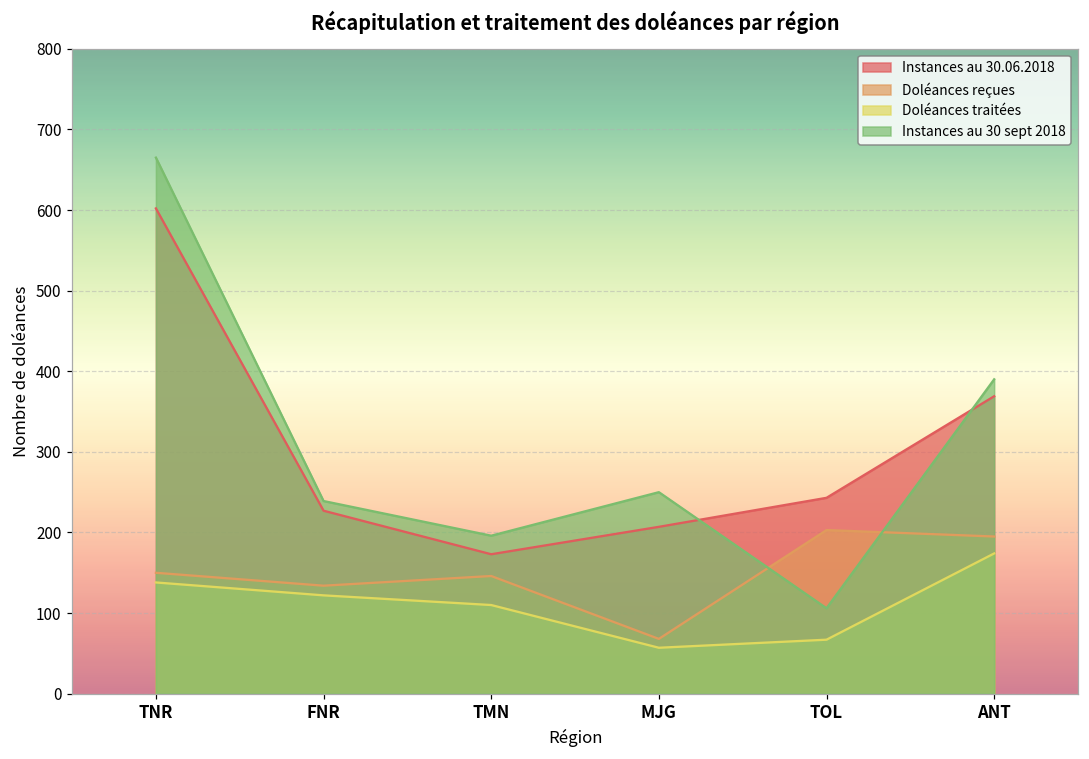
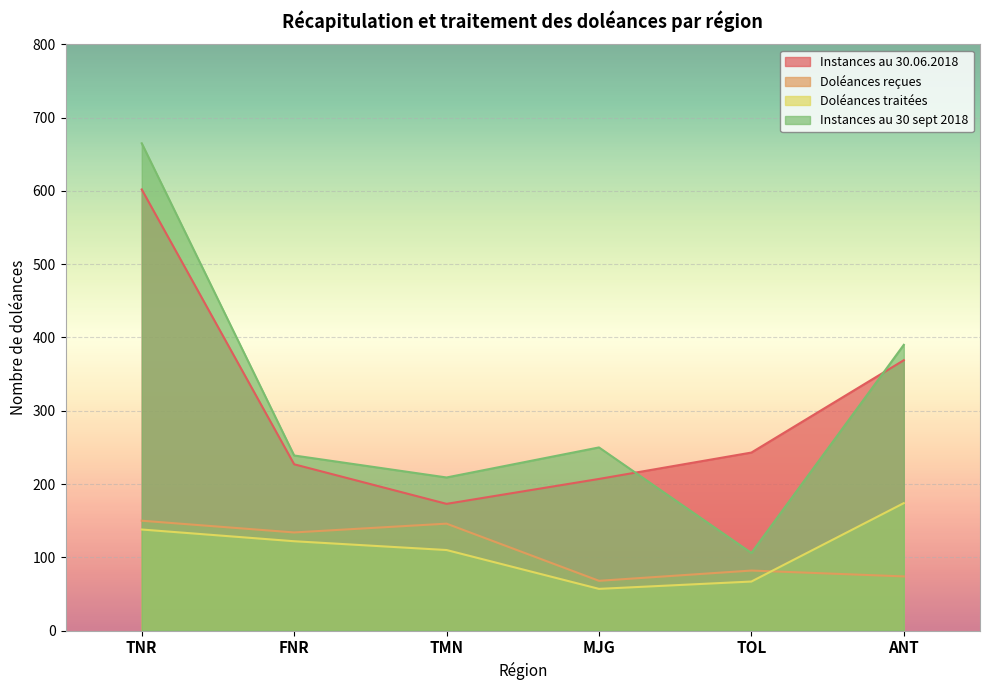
  {
    "Instances au 30.06.2018": {
      "TNR": 600,
      "FNR": 230,
      "TMN": 170,
      "MJG": 210,
      "TOL": 240,
      "ANT": 370
    },
    "Doléances reçues": {
      "TNR": 150,
      "FNR": 130,
      "TMN": 150,
      "MJG": 70,
-     "TOL": 200,
-     "ANT": 200
+     "TOL": 80,
+     "ANT": 70
    },
    "Doléances traitées": {
      "TNR": 140,
      "FNR": 120,
      "TMN": 110,
      "MJG": 60,
      "TOL": 70,
      "ANT": 170
    },
    "Instances au 30 sept 2018": {
      "TNR": 670,
      "FNR": 240,
-     "TMN": 200,
+     "TMN": 210,
      "MJG": 250,
      "TOL": 110,
      "ANT": 390
    }
  }
